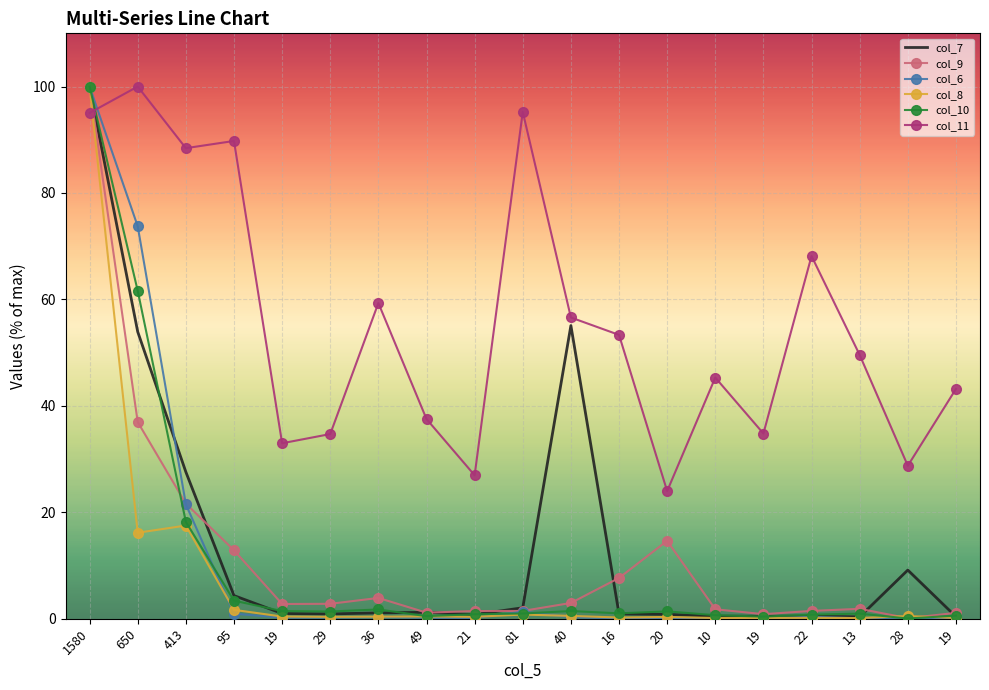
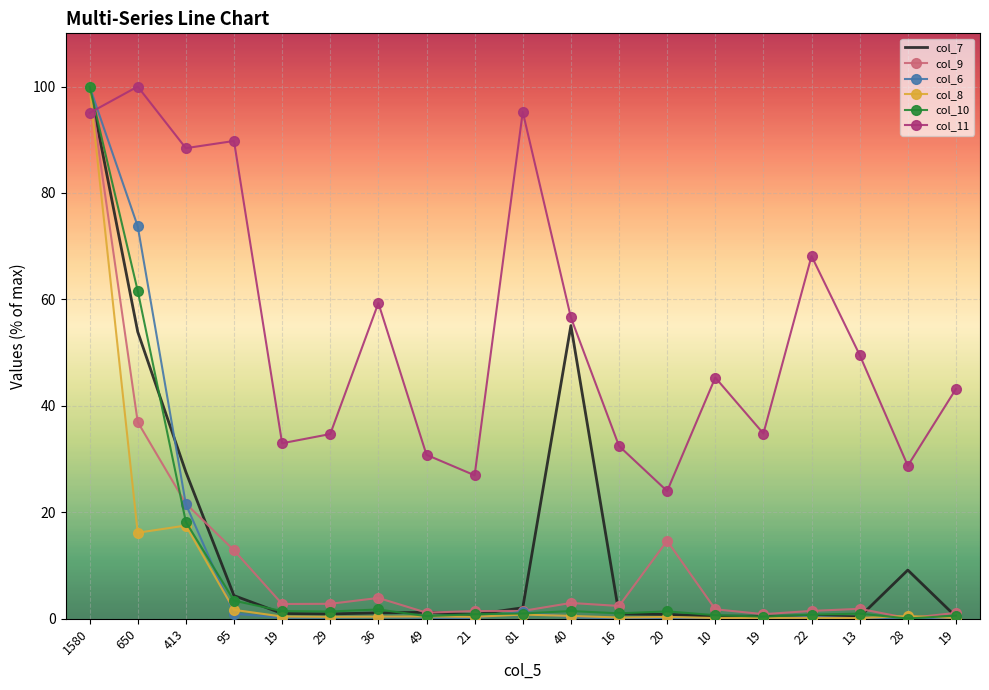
  {
    "col_7": {
      "650": 54,
      "413": 28,
      "95": 4,
      "36": 1,
      "81": 2,
      "40": 55,
      "20": 1,
      "28": 9
    },
    "col_9": {
      "650": 37,
      "95": 13,
      "29": 3,
      "36": 4,
      "21": 1,
      "40": 3,
-     "16": 8,
+     "16": 2,
      "20": 15,
      "10": 2,
      "22": 1,
      "13": 2
    },
    "col_6": {
      "650": 74,
      "95": 1
    },
    "col_8": {
      "650": 16,
      "413": 18,
      "95": 2
    },
    "col_10": {
      "650": 62,
      "413": 18,
      "95": 3,
      "36": 2,
      "40": 1,
      "20": 1,
      "13": 1
    },
    "col_11": {
      "1580": 95,
      "650": 100,
      "413": 88,
      "95": 90,
      "29": 35,
      "36": 59,
-     "49": 38,
+     "49": 31,
      "21": 27,
      "81": 95,
      "40": 57,
-     "16": 53,
+     "16": 32,
      "20": 24,
      "10": 45,
      "22": 68,
      "13": 50,
      "28": 29
    }
  }
